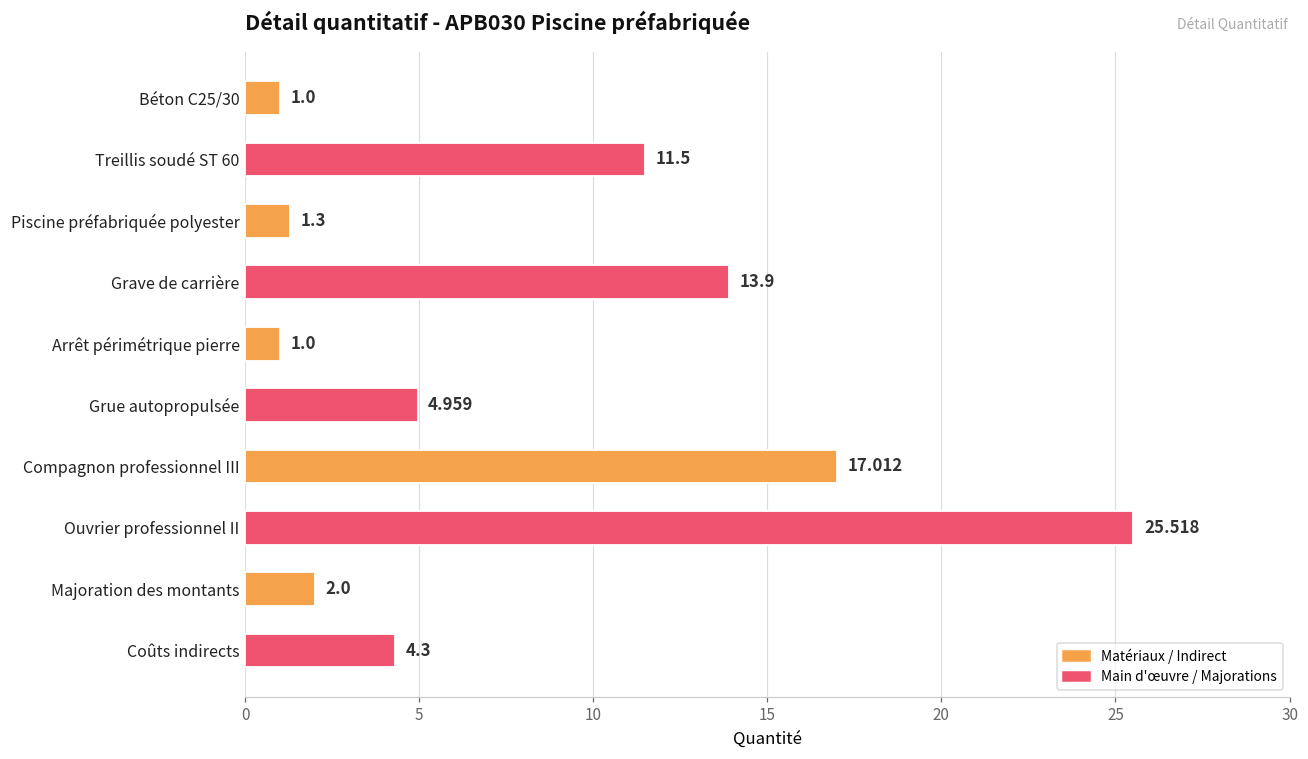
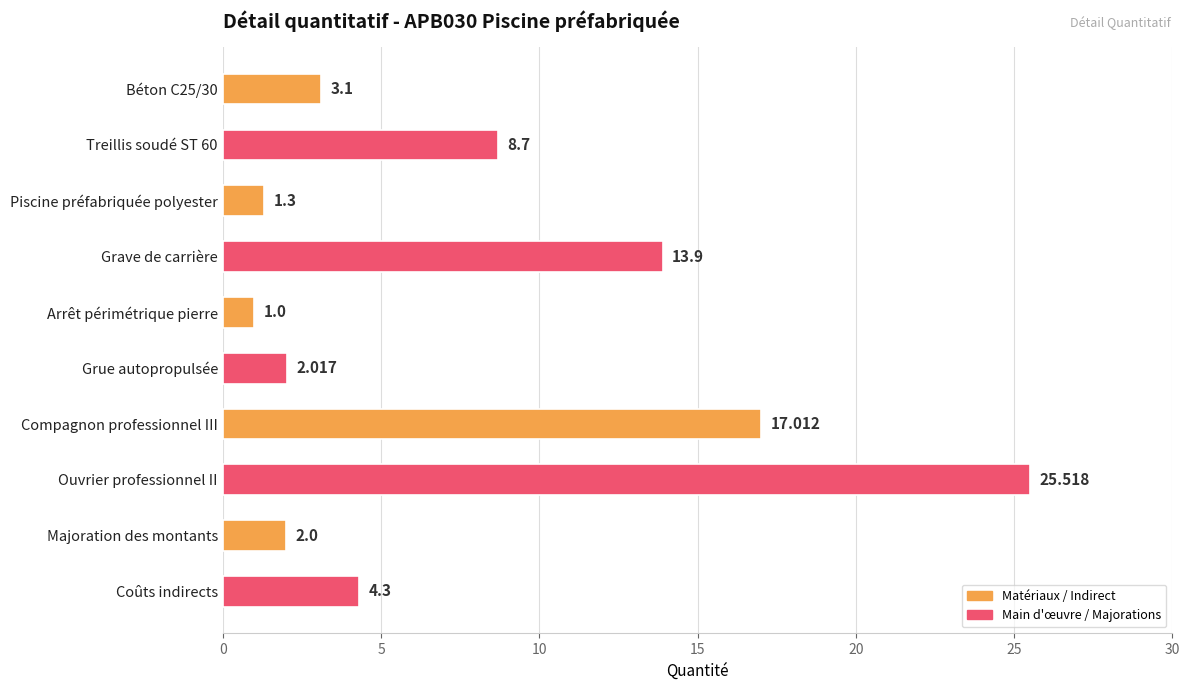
  {
-   "Béton C25/30": 1.0,
-   "Treillis soudé ST 60": 11.5,
+   "Béton C25/30": 3.1,
+   "Treillis soudé ST 60": 8.7,
    "Piscine préfabriquée polyester": 1.3,
    "Grave de carrière": 13.9,
    "Arrêt périmétrique pierre": 1.0,
-   "Grue autopropulsée": 4.959,
+   "Grue autopropulsée": 2.017,
    "Compagnon professionnel III": 17.012,
    "Ouvrier professionnel II": 25.518,
    "Majoration des montants": 2.0,
    "Coûts indirects": 4.3
  }
